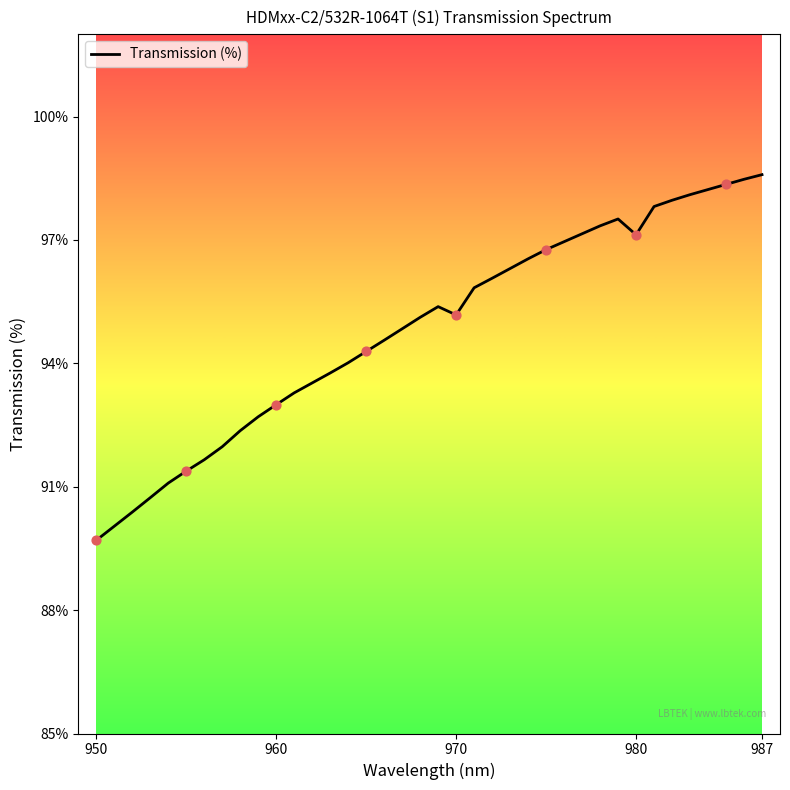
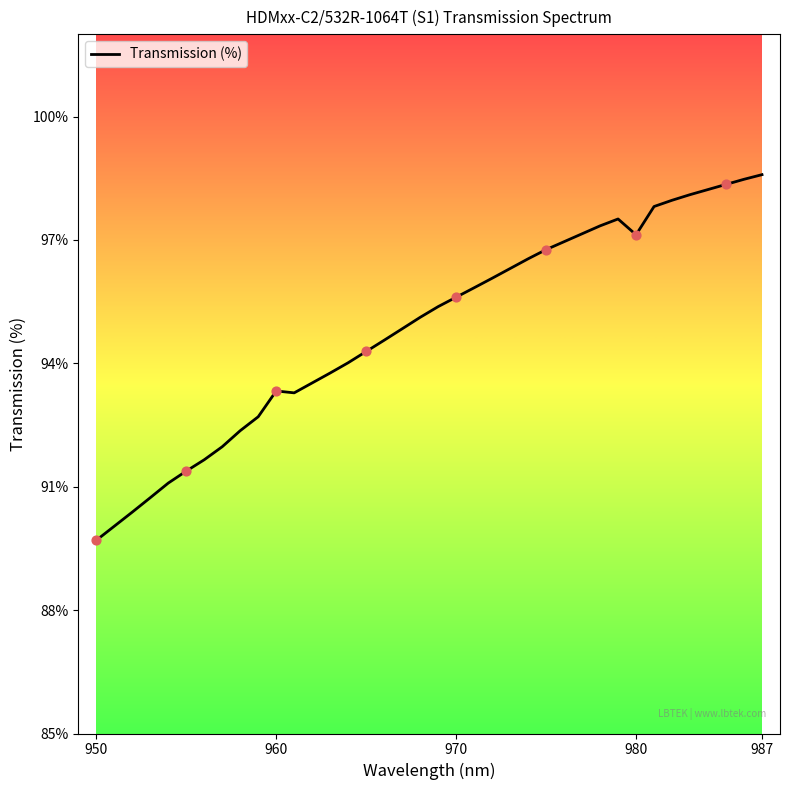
  {
    "Transmission (%)": {
-     "960": "93.0%",
-     "970": "95.2%",
+     "960": "93.3%",
+     "970": "95.6%",
      "987": "98.6%"
    }
  }
